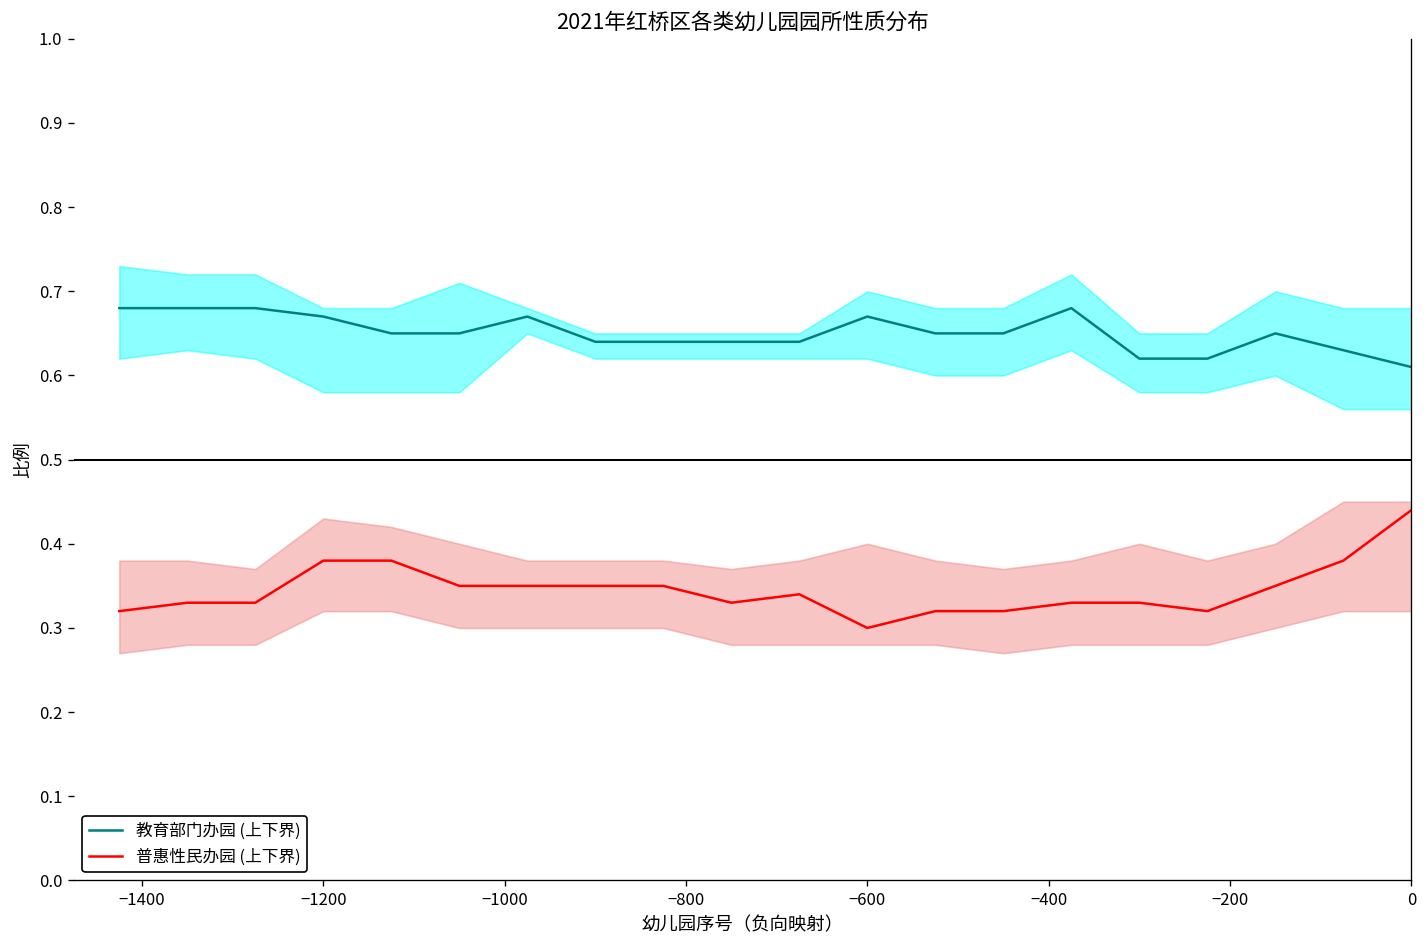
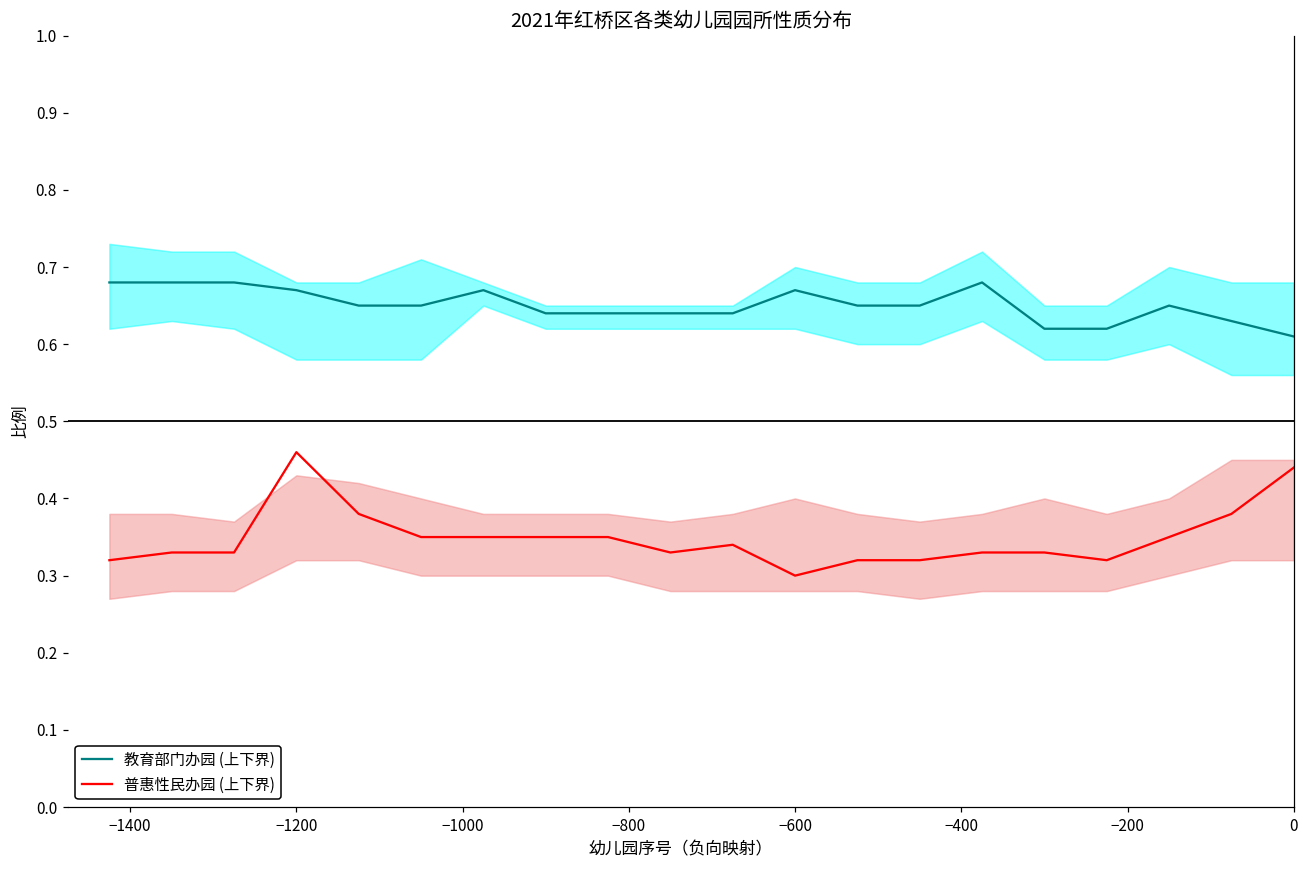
  {
    "教育部门办园 (上下界)": {
      "−1200": 0.67,
      "−600": 0.67,
      "0": 0.61
    },
    "普惠性民办园 (上下界)": {
-     "−1200": 0.38,
+     "−1200": 0.46,
      "−600": 0.30,
      "0": 0.44
    }
  }
